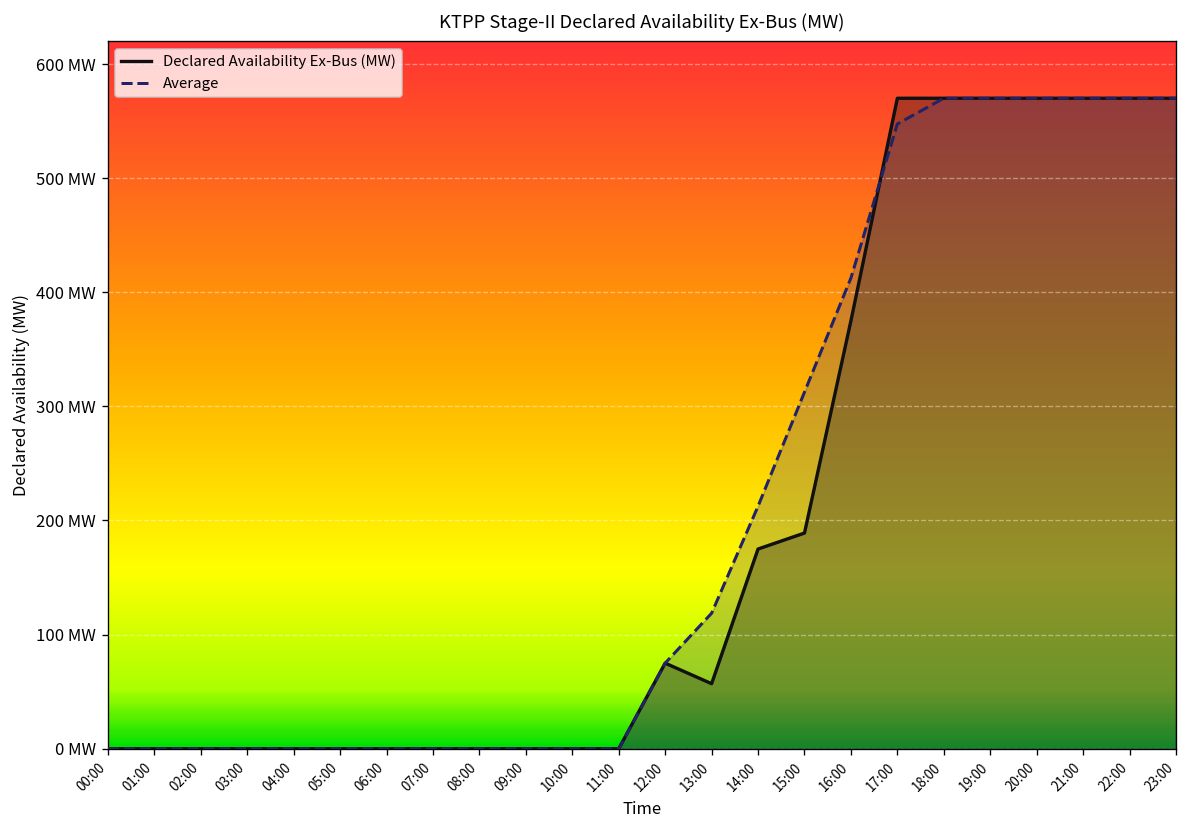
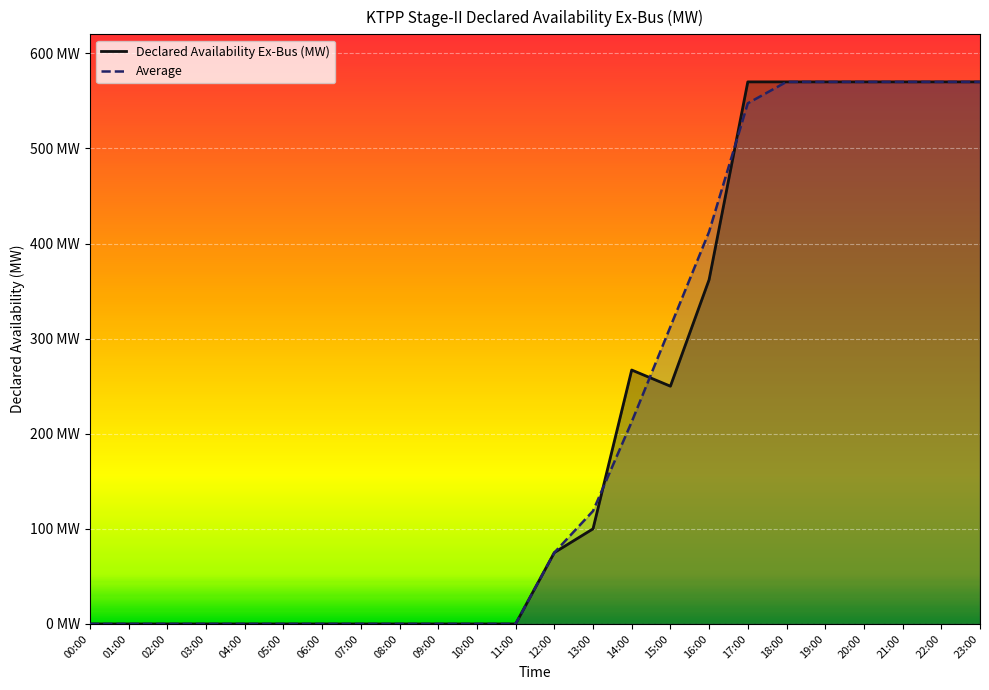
  {
    "Declared Availability Ex-Bus (MW)": {
-     "13:00": "60 MW",
-     "14:00": "180 MW",
-     "15:00": "190 MW",
-     "16:00": "380 MW",
+     "13:00": "100 MW",
+     "14:00": "270 MW",
+     "15:00": "250 MW",
+     "16:00": "360 MW",
      "17:00": "570 MW"
    }
  }
